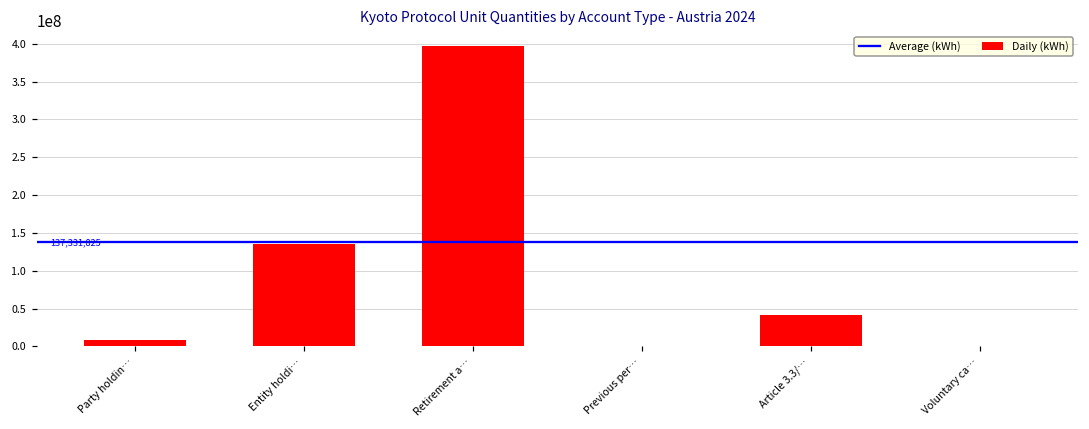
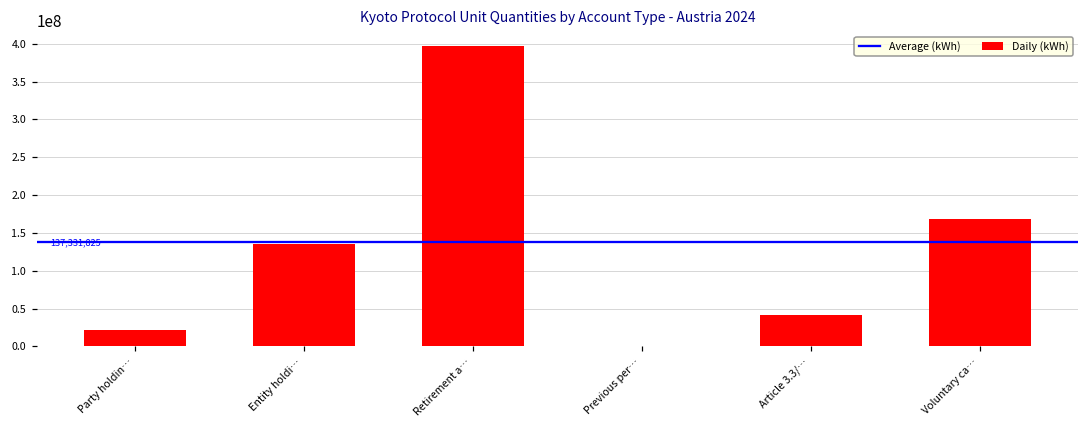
  {
-   "Party holdin…": 10000000,
+   "Party holdin…": 20000000,
    "Entity holdi…": 130000000,
    "Retirement a…": 400000000,
    "Article 3.3/…": 40000000,
-   "Voluntary ca…": 0
+   "Voluntary ca…": 170000000
  }
